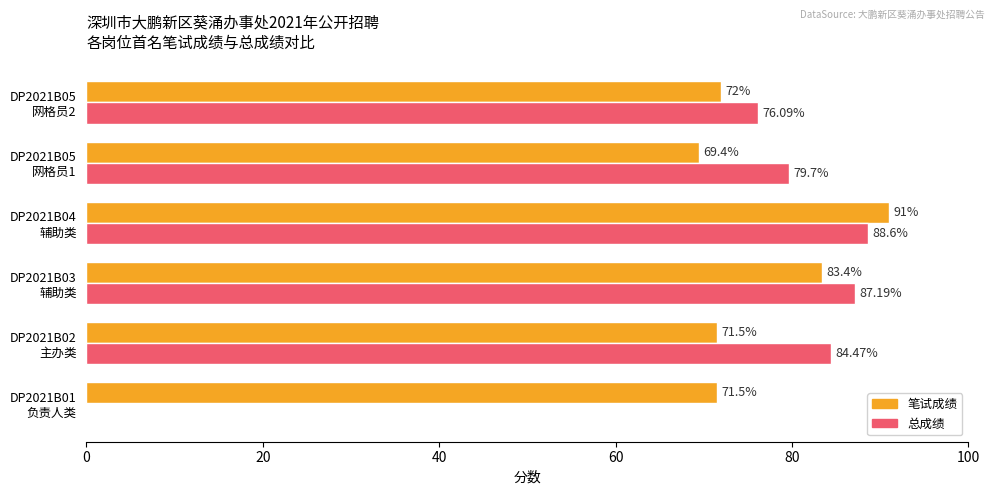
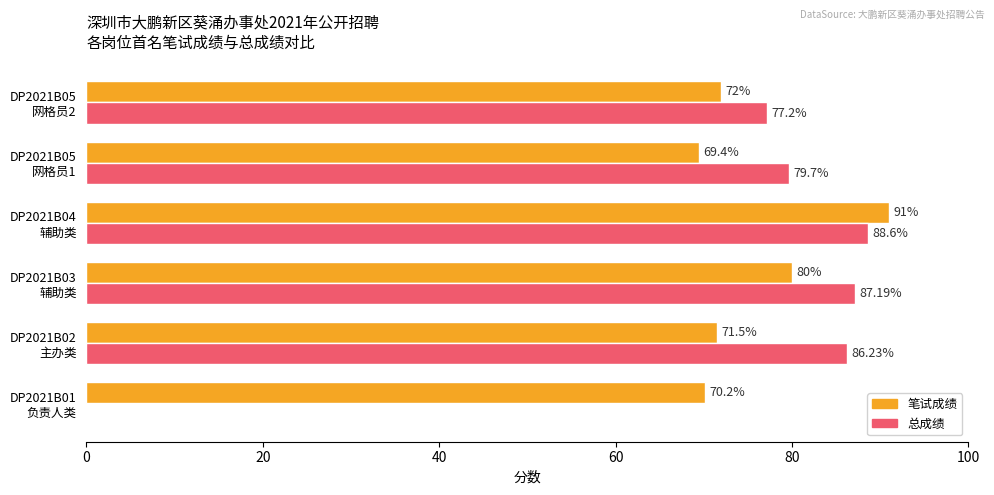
  {
    "笔试成绩": {
      "DP2021B05 网格员2": "72%",
      "DP2021B05 网格员1": "69.4%",
      "DP2021B04 辅助类": "91%",
-     "DP2021B03 辅助类": "83.4%",
+     "DP2021B03 辅助类": "80%",
      "DP2021B02 主办类": "71.5%",
-     "DP2021B01 负责人类": "71.5%"
+     "DP2021B01 负责人类": "70.2%"
    },
    "总成绩": {
-     "DP2021B05 网格员2": "76.09%",
+     "DP2021B05 网格员2": "77.2%",
      "DP2021B05 网格员1": "79.7%",
      "DP2021B04 辅助类": "88.6%",
      "DP2021B03 辅助类": "87.19%",
-     "DP2021B02 主办类": "84.47%"
+     "DP2021B02 主办类": "86.23%"
    }
  }
